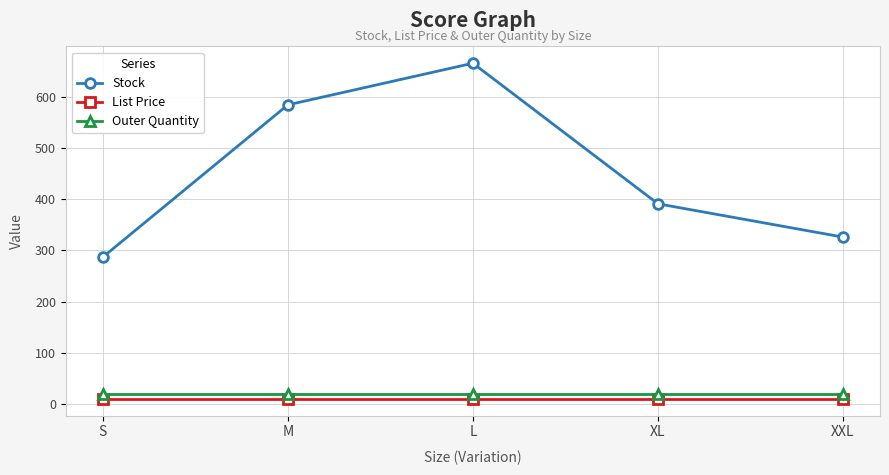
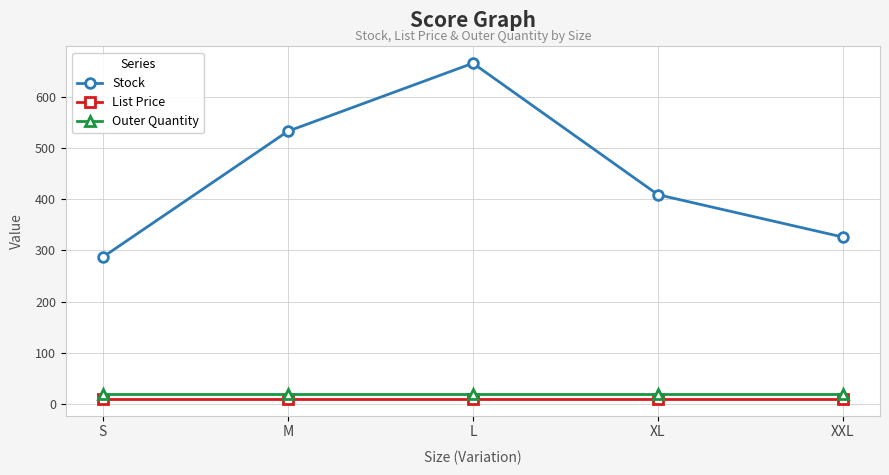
  {
    "Stock": {
      "S": 290,
-     "M": 580,
+     "M": 530,
      "L": 670,
-     "XL": 390,
+     "XL": 410,
      "XXL": 330
    },
    "List Price": {
      "S": 10,
      "M": 10,
      "L": 10,
      "XL": 10,
      "XXL": 10
    },
    "Outer Quantity": {
      "S": 20,
      "M": 20,
      "L": 20,
      "XL": 20,
      "XXL": 20
    }
  }
